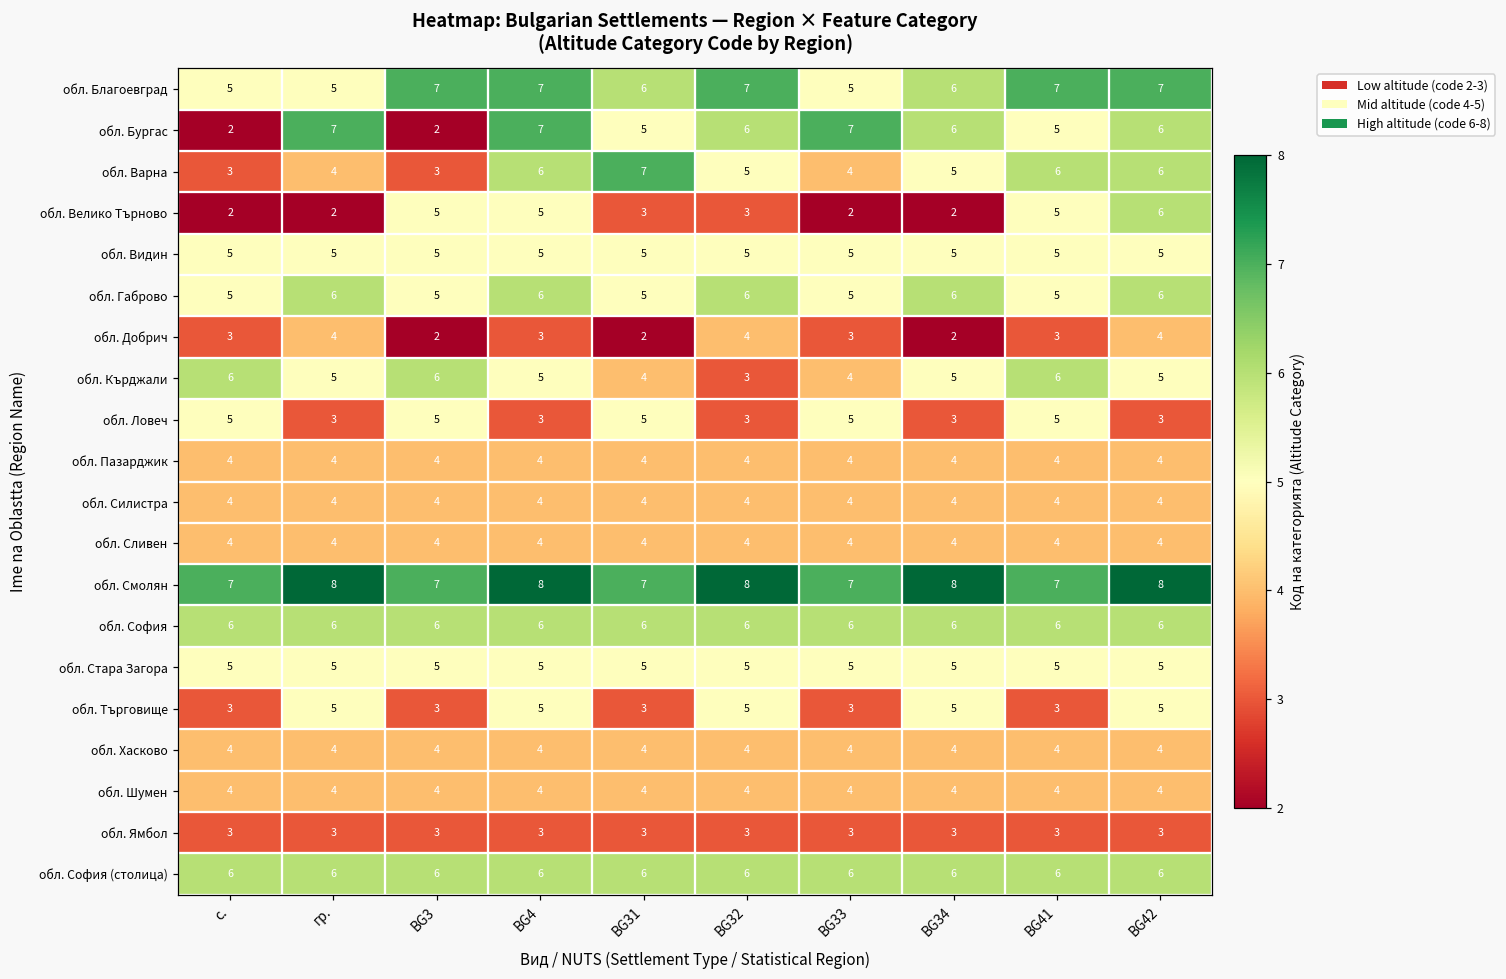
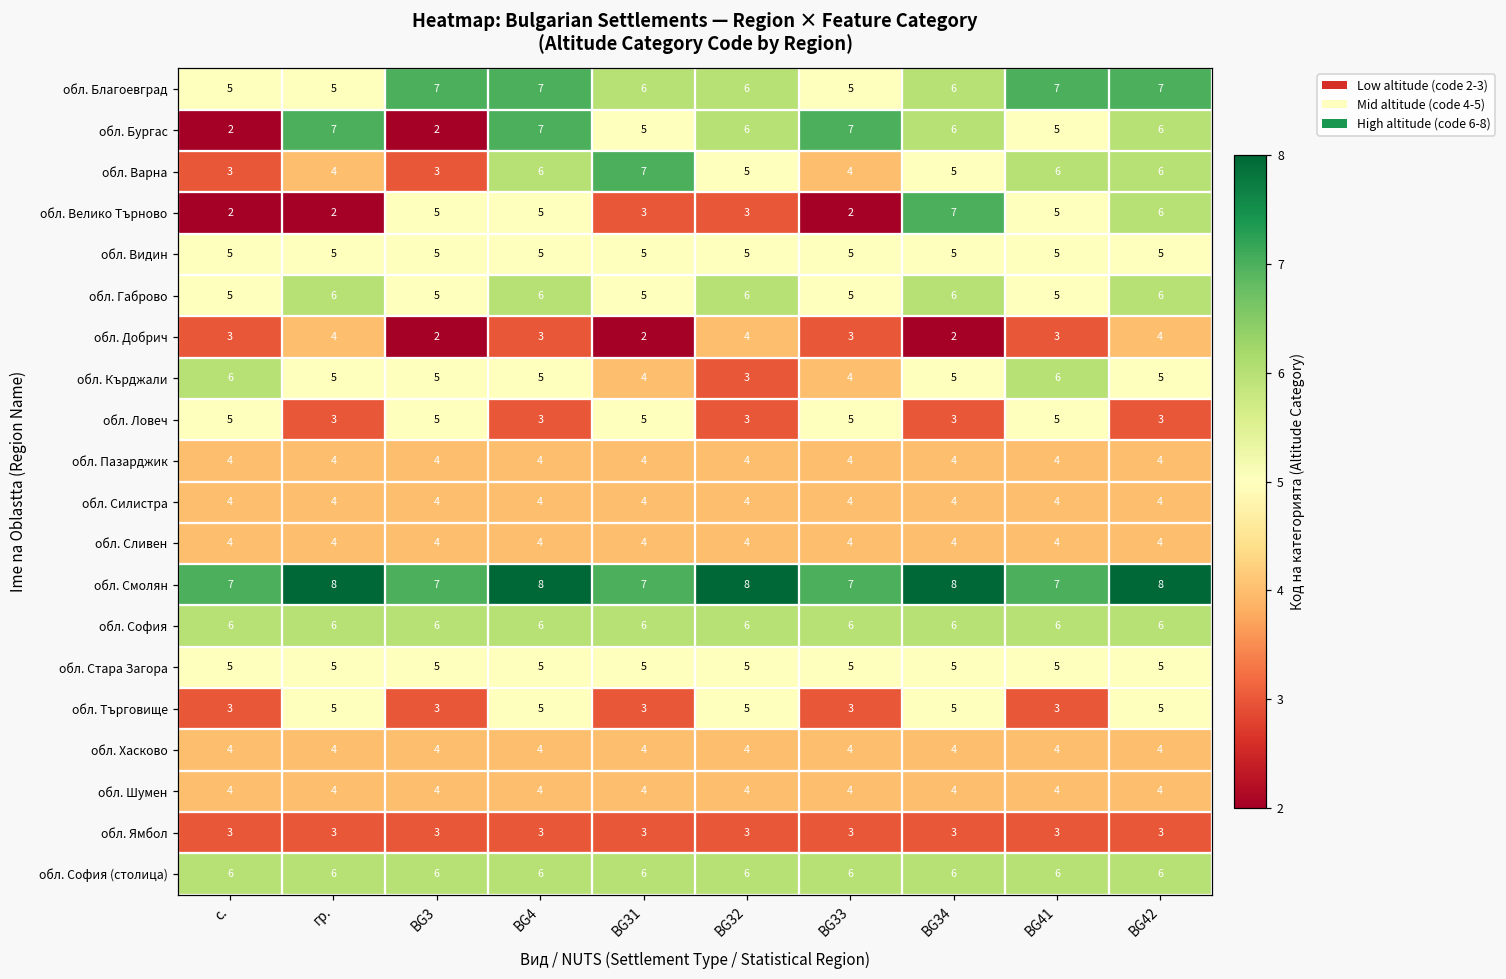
  {
    "обл. Благоевград": {
      "с.": 5,
      "гр.": 5,
      "BG3": 7,
      "BG4": 7,
      "BG31": 6,
-     "BG32": 7,
+     "BG32": 6,
      "BG33": 5,
      "BG34": 6,
      "BG41": 7,
      "BG42": 7
    },
    "обл. Бургас": {
      "с.": 2,
      "гр.": 7,
      "BG3": 2,
      "BG4": 7,
      "BG31": 5,
      "BG32": 6,
      "BG33": 7,
      "BG34": 6,
      "BG41": 5,
      "BG42": 6
    },
    "обл. Варна": {
      "с.": 3,
      "гр.": 4,
      "BG3": 3,
      "BG4": 6,
      "BG31": 7,
      "BG32": 5,
      "BG33": 4,
      "BG34": 5,
      "BG41": 6,
      "BG42": 6
    },
    "обл. Велико Търново": {
      "с.": 2,
      "гр.": 2,
      "BG3": 5,
      "BG4": 5,
      "BG31": 3,
      "BG32": 3,
      "BG33": 2,
-     "BG34": 2,
+     "BG34": 7,
      "BG41": 5,
      "BG42": 6
    },
    "обл. Видин": {
      "с.": 5,
      "гр.": 5,
      "BG3": 5,
      "BG4": 5,
      "BG31": 5,
      "BG32": 5,
      "BG33": 5,
      "BG34": 5,
      "BG41": 5,
      "BG42": 5
    },
    "обл. Габрово": {
      "с.": 5,
      "гр.": 6,
      "BG3": 5,
      "BG4": 6,
      "BG31": 5,
      "BG32": 6,
      "BG33": 5,
      "BG34": 6,
      "BG41": 5,
      "BG42": 6
    },
    "обл. Добрич": {
      "с.": 3,
      "гр.": 4,
      "BG3": 2,
      "BG4": 3,
      "BG31": 2,
      "BG32": 4,
      "BG33": 3,
      "BG34": 2,
      "BG41": 3,
      "BG42": 4
    },
    "обл. Кърджали": {
      "с.": 6,
      "гр.": 5,
-     "BG3": 6,
+     "BG3": 5,
      "BG4": 5,
      "BG31": 4,
      "BG32": 3,
      "BG33": 4,
      "BG34": 5,
      "BG41": 6,
      "BG42": 5
    },
    "обл. Ловеч": {
      "с.": 5,
      "гр.": 3,
      "BG3": 5,
      "BG4": 3,
      "BG31": 5,
      "BG32": 3,
      "BG33": 5,
      "BG34": 3,
      "BG41": 5,
      "BG42": 3
    },
    "обл. Пазарджик": {
      "с.": 4,
      "гр.": 4,
      "BG3": 4,
      "BG4": 4,
      "BG31": 4,
      "BG32": 4,
      "BG33": 4,
      "BG34": 4,
      "BG41": 4,
      "BG42": 4
    },
    "обл. Силистра": {
      "с.": 4,
      "гр.": 4,
      "BG3": 4,
      "BG4": 4,
      "BG31": 4,
      "BG32": 4,
      "BG33": 4,
      "BG34": 4,
      "BG41": 4,
      "BG42": 4
    },
    "обл. Сливен": {
      "с.": 4,
      "гр.": 4,
      "BG3": 4,
      "BG4": 4,
      "BG31": 4,
      "BG32": 4,
      "BG33": 4,
      "BG34": 4,
      "BG41": 4,
      "BG42": 4
    },
    "обл. Смолян": {
      "с.": 7,
      "гр.": 8,
      "BG3": 7,
      "BG4": 8,
      "BG31": 7,
      "BG32": 8,
      "BG33": 7,
      "BG34": 8,
      "BG41": 7,
      "BG42": 8
    },
    "обл. София": {
      "с.": 6,
      "гр.": 6,
      "BG3": 6,
      "BG4": 6,
      "BG31": 6,
      "BG32": 6,
      "BG33": 6,
      "BG34": 6,
      "BG41": 6,
      "BG42": 6
    },
    "обл. Стара Загора": {
      "с.": 5,
      "гр.": 5,
      "BG3": 5,
      "BG4": 5,
      "BG31": 5,
      "BG32": 5,
      "BG33": 5,
      "BG34": 5,
      "BG41": 5,
      "BG42": 5
    },
    "обл. Търговище": {
      "с.": 3,
      "гр.": 5,
      "BG3": 3,
      "BG4": 5,
      "BG31": 3,
      "BG32": 5,
      "BG33": 3,
      "BG34": 5,
      "BG41": 3,
      "BG42": 5
    },
    "обл. Хасково": {
      "с.": 4,
      "гр.": 4,
      "BG3": 4,
      "BG4": 4,
      "BG31": 4,
      "BG32": 4,
      "BG33": 4,
      "BG34": 4,
      "BG41": 4,
      "BG42": 4
    },
    "обл. Шумен": {
      "с.": 4,
      "гр.": 4,
      "BG3": 4,
      "BG4": 4,
      "BG31": 4,
      "BG32": 4,
      "BG33": 4,
      "BG34": 4,
      "BG41": 4,
      "BG42": 4
    },
    "обл. Ямбол": {
      "с.": 3,
      "гр.": 3,
      "BG3": 3,
      "BG4": 3,
      "BG31": 3,
      "BG32": 3,
      "BG33": 3,
      "BG34": 3,
      "BG41": 3,
      "BG42": 3
    },
    "обл. София (столица)": {
      "с.": 6,
      "гр.": 6,
      "BG3": 6,
      "BG4": 6,
      "BG31": 6,
      "BG32": 6,
      "BG33": 6,
      "BG34": 6,
      "BG41": 6,
      "BG42": 6
    }
  }
